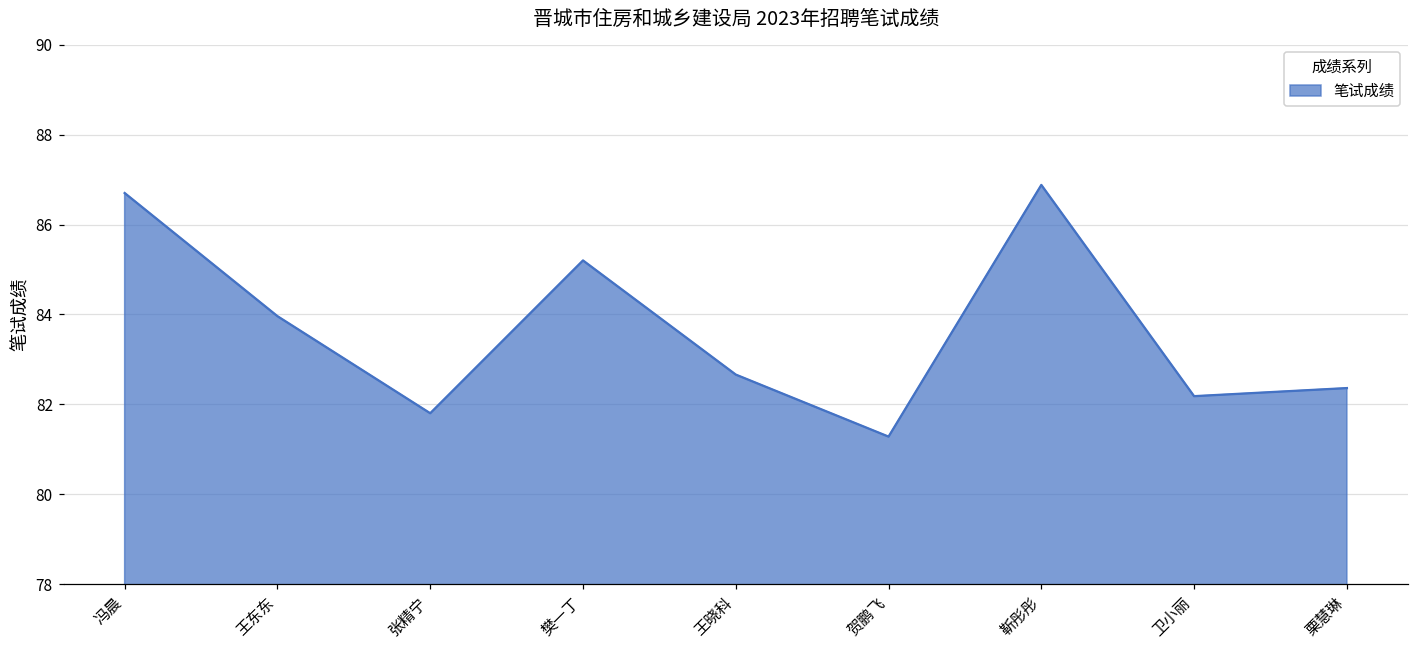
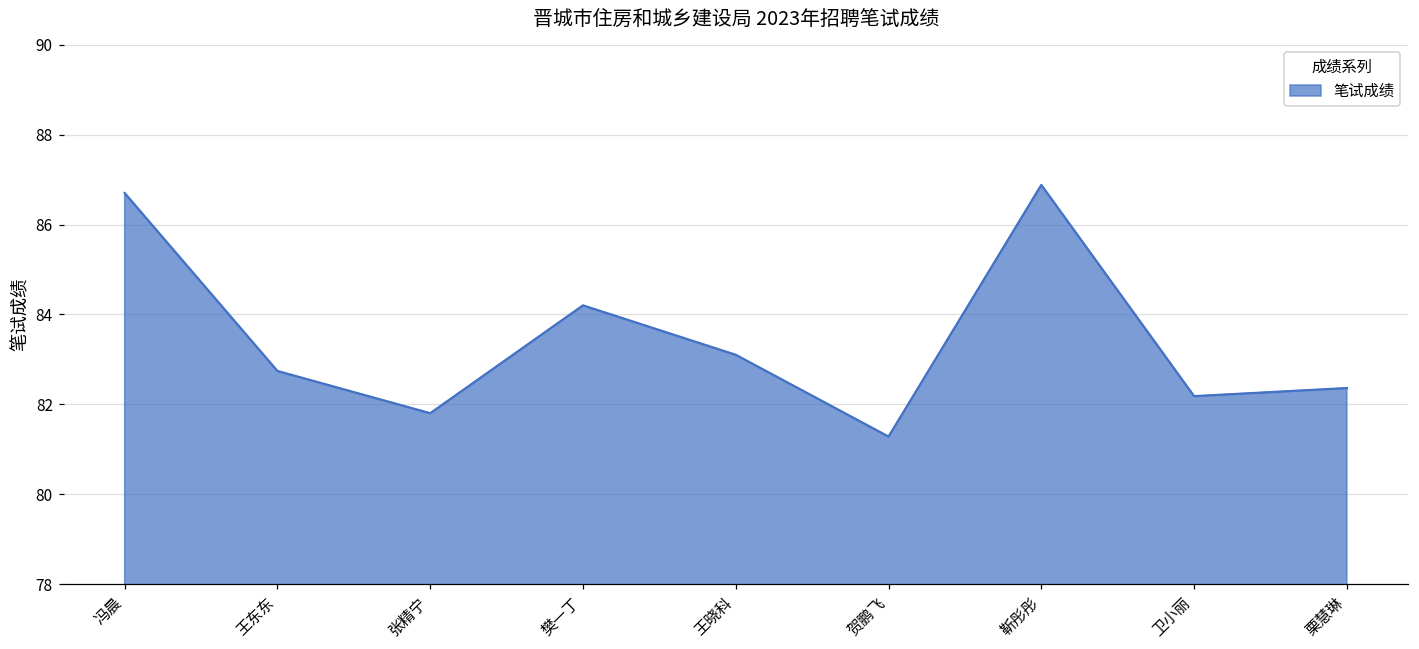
  {
    "冯晨": 86.7,
-   "王东东": 84.0,
+   "王东东": 82.7,
    "张精宁": 81.8,
-   "樊一丁": 85.2,
-   "王晓科": 82.7,
+   "樊一丁": 84.2,
+   "王晓科": 83.1,
    "贺鹏飞": 81.3,
    "靳彤彤": 86.9,
    "卫小丽": 82.2,
    "栗慧琳": 82.4
  }
